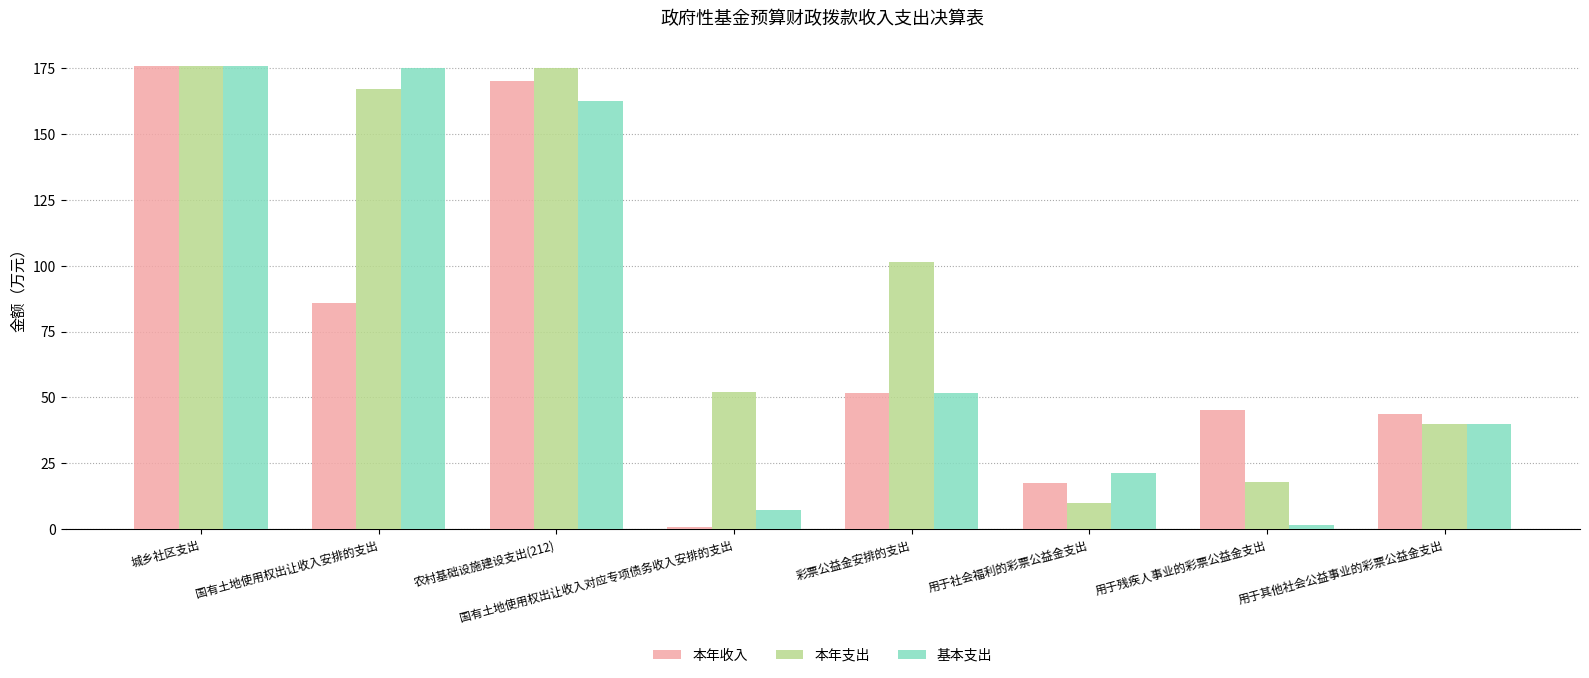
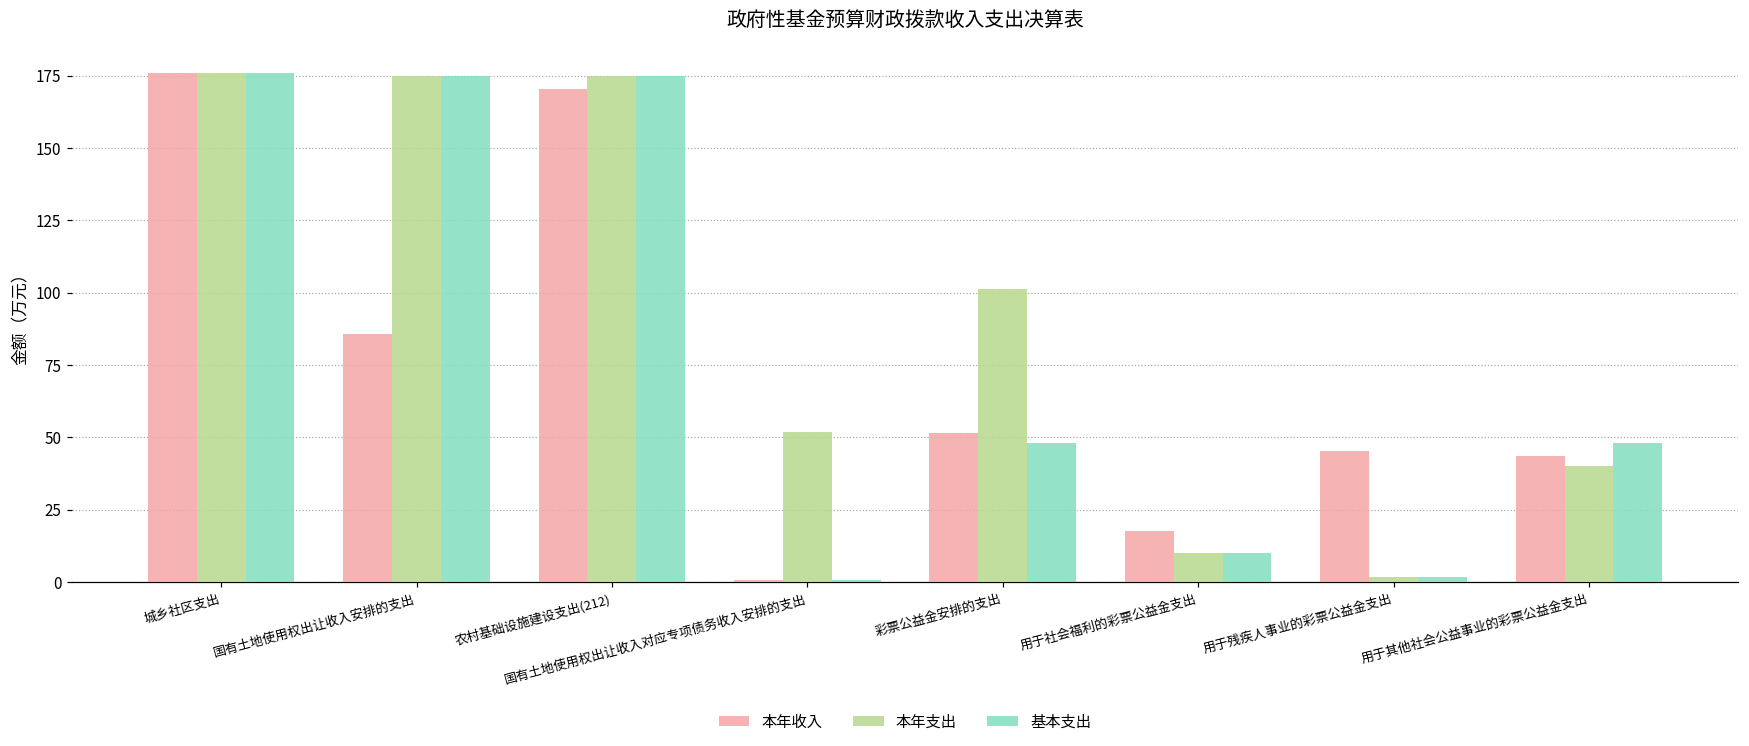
  {
    "本年收入": {
      "城乡社区支出": 176,
      "国有土地使用权出让收入安排的支出": 86,
      "农村基础设施建设支出(212)": 170,
      "彩票公益金安排的支出": 52,
      "用于社会福利的彩票公益金支出": 18,
      "用于残疾人事业的彩票公益金支出": 45,
      "用于其他社会公益事业的彩票公益金支出": 44
    },
    "本年支出": {
      "城乡社区支出": 176,
-     "国有土地使用权出让收入安排的支出": 167,
+     "国有土地使用权出让收入安排的支出": 175,
      "农村基础设施建设支出(212)": 175,
      "国有土地使用权出让收入对应专项债务收入安排的支出": 52,
      "彩票公益金安排的支出": 101,
      "用于社会福利的彩票公益金支出": 10,
-     "用于残疾人事业的彩票公益金支出": 18,
+     "用于残疾人事业的彩票公益金支出": 2,
      "用于其他社会公益事业的彩票公益金支出": 40
    },
    "基本支出": {
      "城乡社区支出": 176,
      "国有土地使用权出让收入安排的支出": 175,
-     "农村基础设施建设支出(212)": 163,
-     "国有土地使用权出让收入对应专项债务收入安排的支出": 7,
-     "彩票公益金安排的支出": 52,
-     "用于社会福利的彩票公益金支出": 21,
+     "农村基础设施建设支出(212)": 175,
+     "国有土地使用权出让收入对应专项债务收入安排的支出": 1,
+     "彩票公益金安排的支出": 48,
+     "用于社会福利的彩票公益金支出": 10,
      "用于残疾人事业的彩票公益金支出": 2,
-     "用于其他社会公益事业的彩票公益金支出": 40
+     "用于其他社会公益事业的彩票公益金支出": 48
    }
  }
